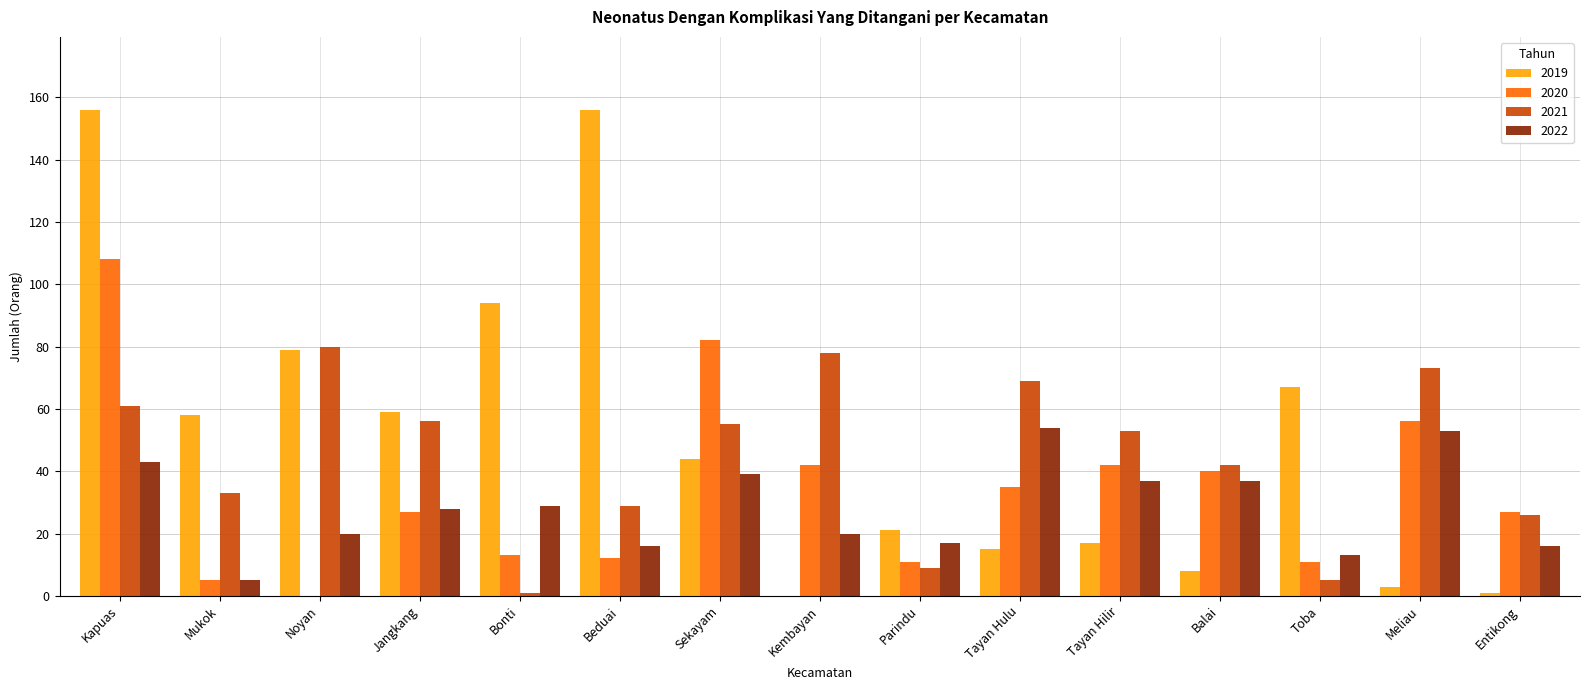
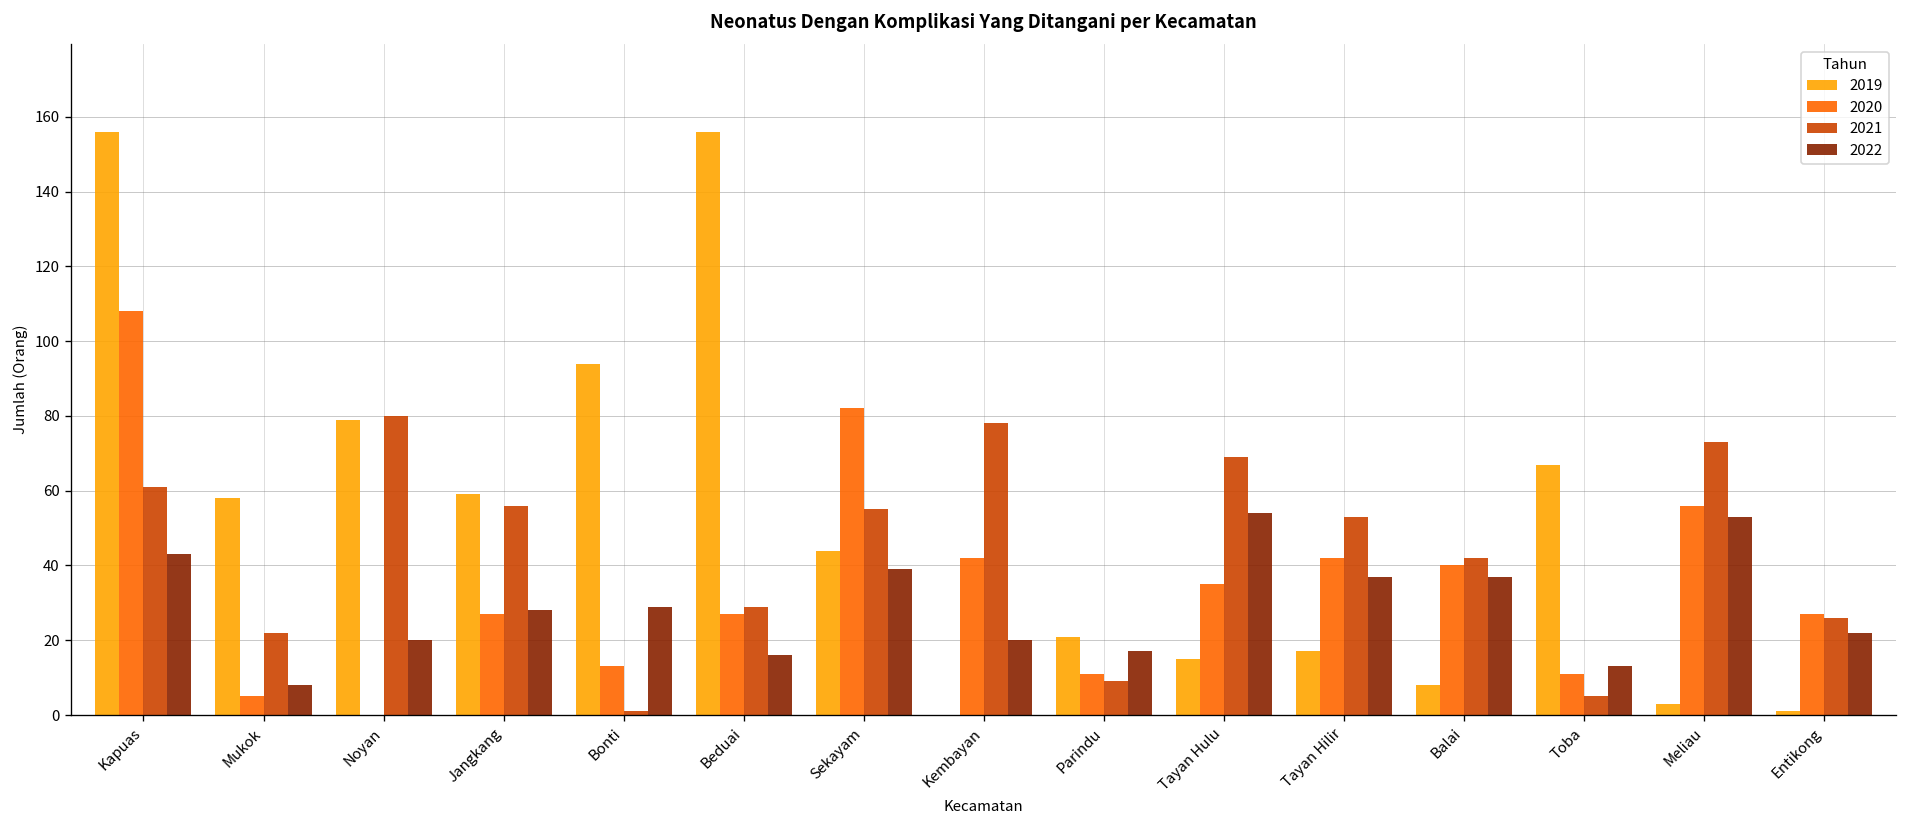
  {
    "2019": {
      "Kapuas": 156,
      "Mukok": 58,
      "Noyan": 79,
      "Jangkang": 59,
      "Bonti": 94,
      "Beduai": 156,
      "Sekayam": 44,
      "Kembayan": 0,
      "Parindu": 21,
      "Tayan Hulu": 15,
      "Tayan Hilir": 17,
      "Balai": 8,
      "Toba": 67,
      "Meliau": 3,
      "Entikong": 1
    },
    "2020": {
      "Kapuas": 108,
      "Mukok": 5,
      "Noyan": 0,
      "Jangkang": 27,
      "Bonti": 13,
-     "Beduai": 12,
+     "Beduai": 27,
      "Sekayam": 82,
      "Kembayan": 42,
      "Parindu": 11,
      "Tayan Hulu": 35,
      "Tayan Hilir": 42,
      "Balai": 40,
      "Toba": 11,
      "Meliau": 56,
      "Entikong": 27
    },
    "2021": {
      "Kapuas": 61,
-     "Mukok": 33,
+     "Mukok": 22,
      "Noyan": 80,
      "Jangkang": 56,
      "Bonti": 1,
      "Beduai": 29,
      "Sekayam": 55,
      "Kembayan": 78,
      "Parindu": 9,
      "Tayan Hulu": 69,
      "Tayan Hilir": 53,
      "Balai": 42,
      "Toba": 5,
      "Meliau": 73,
      "Entikong": 26
    },
    "2022": {
      "Kapuas": 43,
-     "Mukok": 5,
+     "Mukok": 8,
      "Noyan": 20,
      "Jangkang": 28,
      "Bonti": 29,
      "Beduai": 16,
      "Sekayam": 39,
      "Kembayan": 20,
      "Parindu": 17,
      "Tayan Hulu": 54,
      "Tayan Hilir": 37,
      "Balai": 37,
      "Toba": 13,
      "Meliau": 53,
-     "Entikong": 16
+     "Entikong": 22
    }
  }
